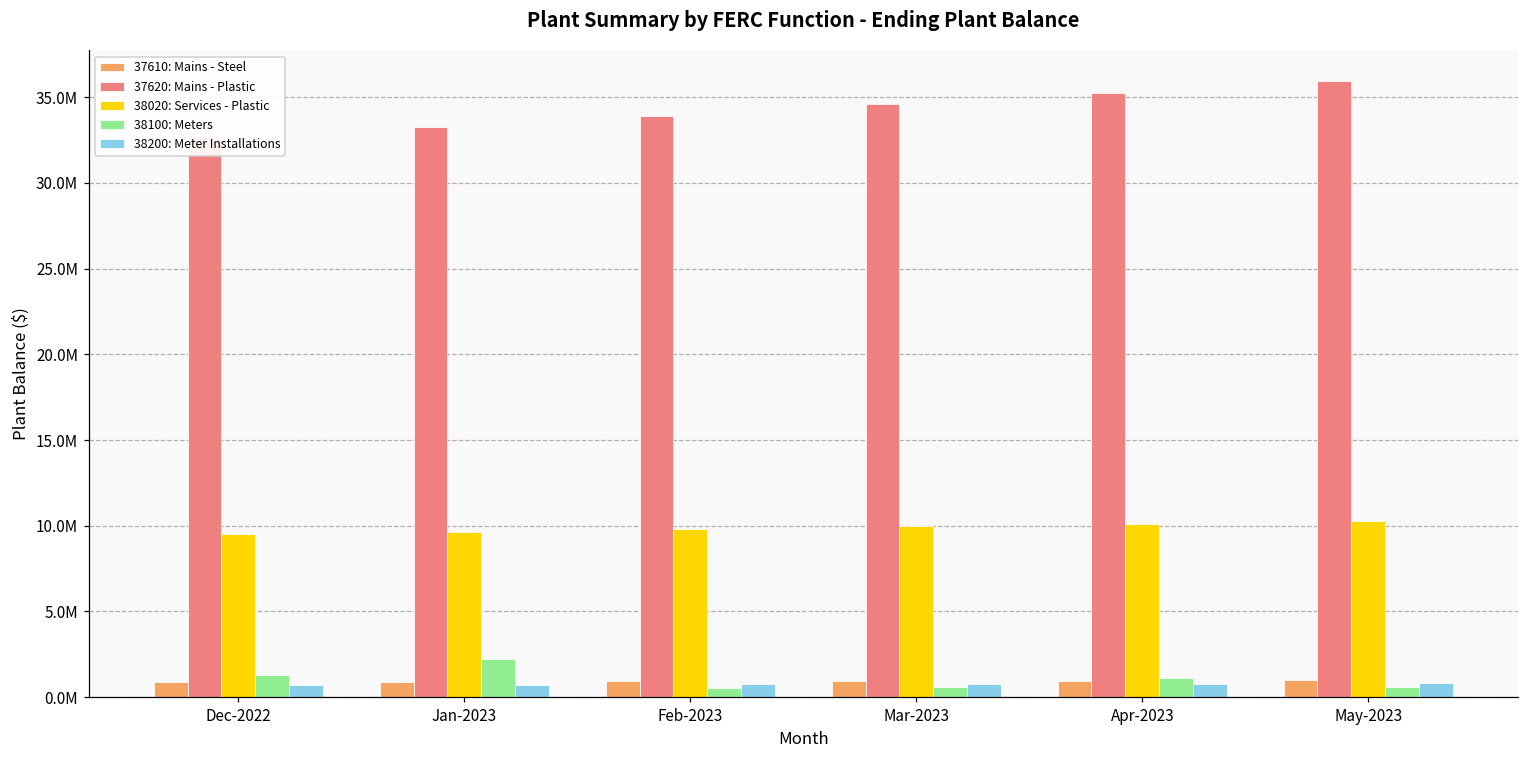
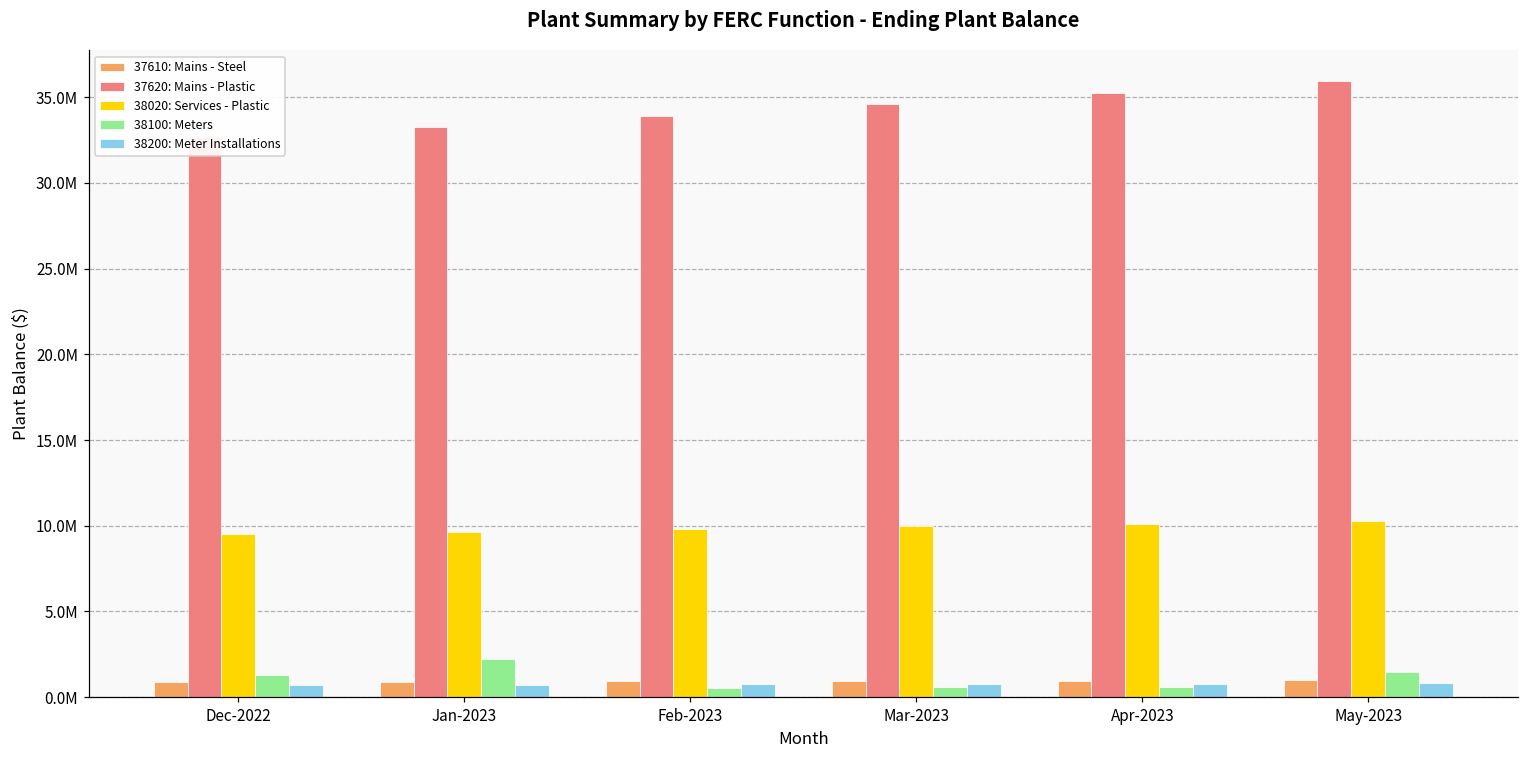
  {
    "38020: Services - Plastic": {
      "Dec-2022": 9500000,
      "Jan-2023": 9700000,
      "Feb-2023": 9800000,
      "Mar-2023": 10000000,
      "Apr-2023": 10100000,
      "May-2023": 10300000
    },
    "38100: Meters": {
      "Dec-2022": 1300000,
      "Jan-2023": 2200000,
      "Feb-2023": 600000,
      "Mar-2023": 600000,
-     "Apr-2023": 1100000,
-     "May-2023": 600000
+     "Apr-2023": 600000,
+     "May-2023": 1400000
    },
    "38200: Meter Installations": {
      "Dec-2022": 700000,
      "Jan-2023": 700000,
      "Feb-2023": 800000,
      "Mar-2023": 800000,
      "Apr-2023": 800000,
      "May-2023": 800000
    }
  }
